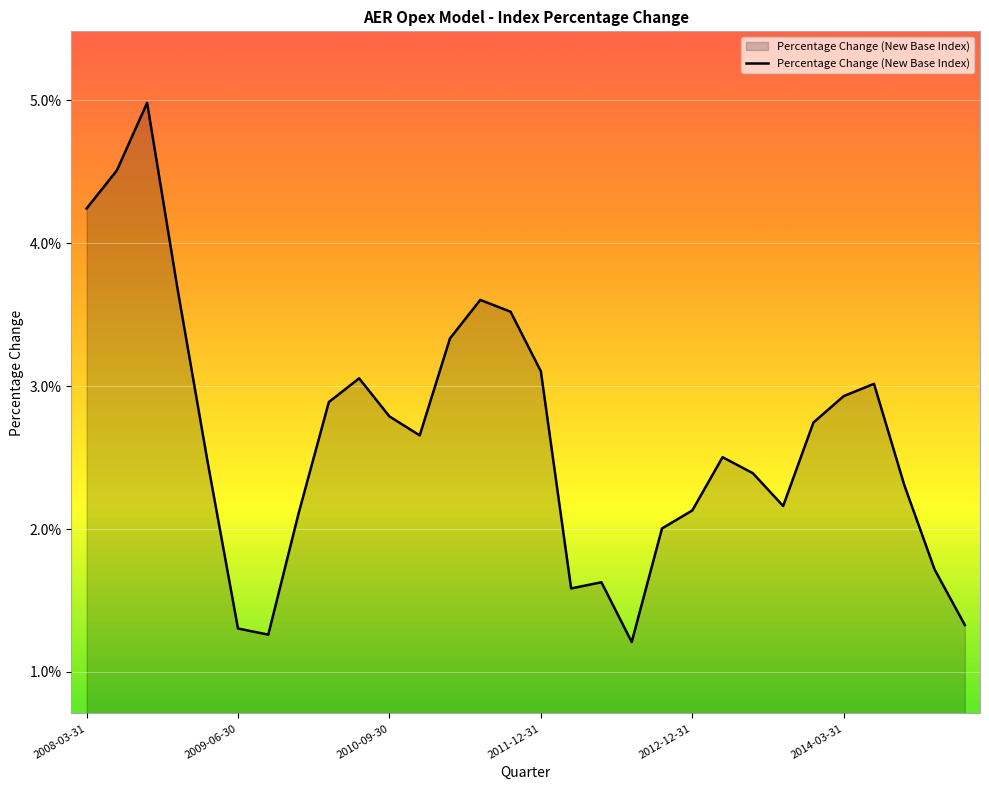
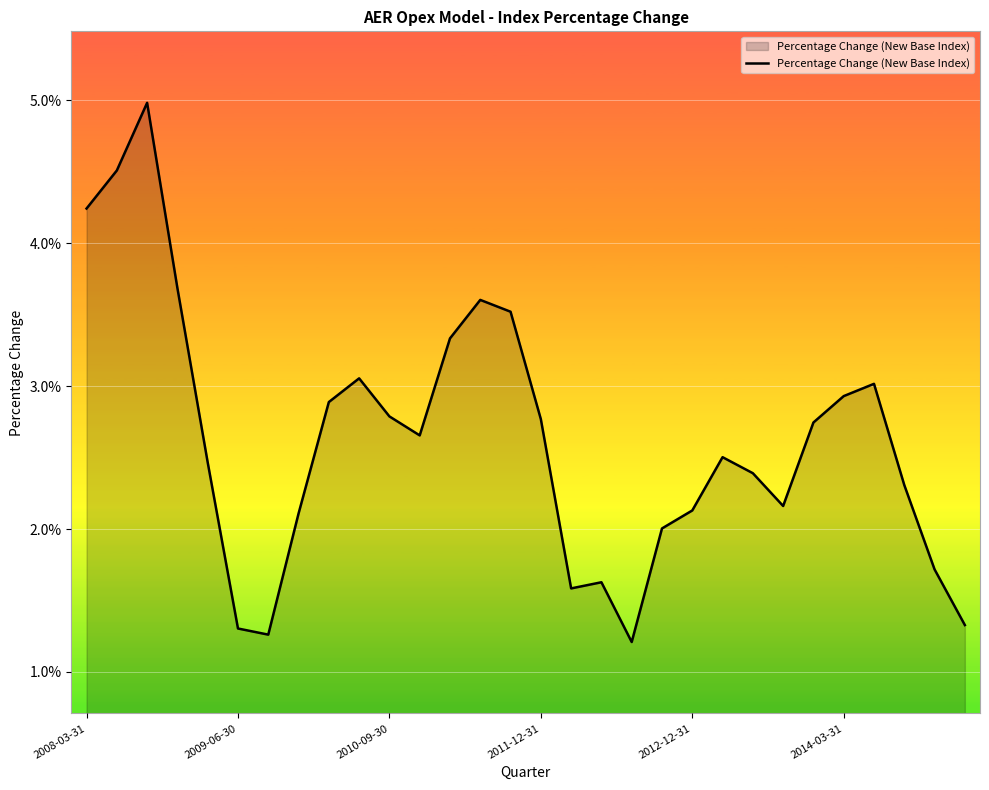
  {
    "2008-03-31": "4.24%",
    "2009-06-30": "1.30%",
    "2010-09-30": "2.79%",
-   "2011-12-31": "3.10%",
+   "2011-12-31": "2.77%",
    "2012-12-31": "2.13%",
    "2014-03-31": "2.93%"
  }
